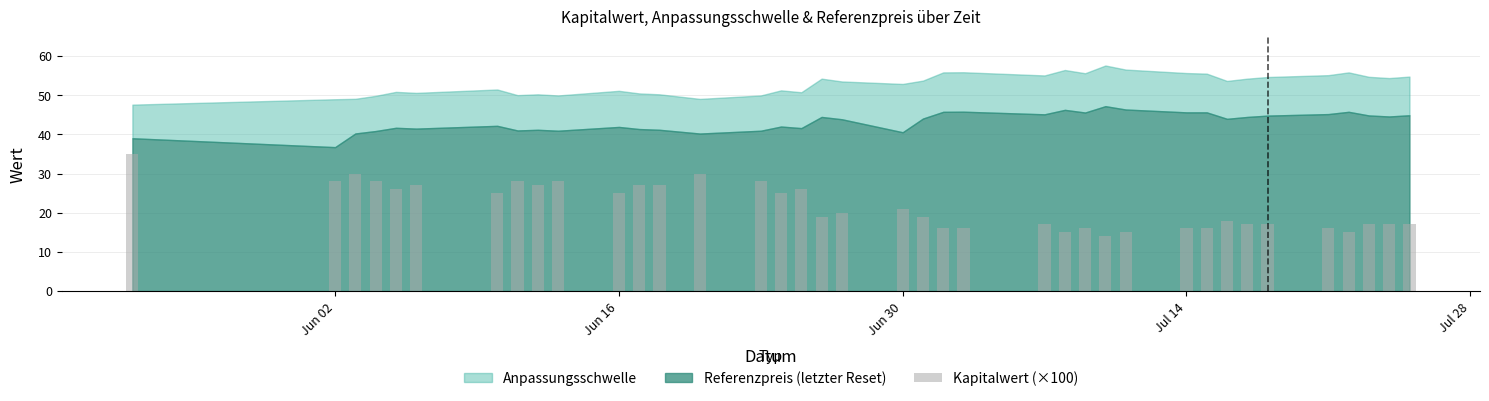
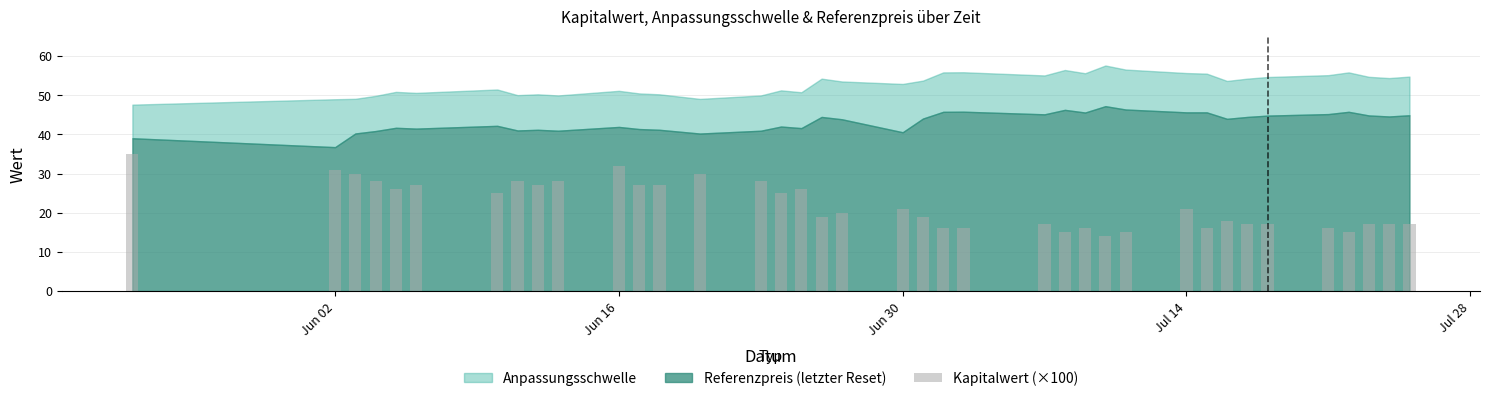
  {
    "Kapitalwert (×100)": {
-     "Jun 02": 28,
-     "Jun 16": 25,
+     "Jun 02": 31,
+     "Jun 16": 32,
      "Jun 30": 21,
-     "Jul 14": 16
+     "Jul 14": 21
    },
    "Referenzpreis (letzter Reset)": {
      "Jun 02": 37,
      "Jun 16": 42,
      "Jun 30": 41,
      "Jul 14": 46
    }
  }
